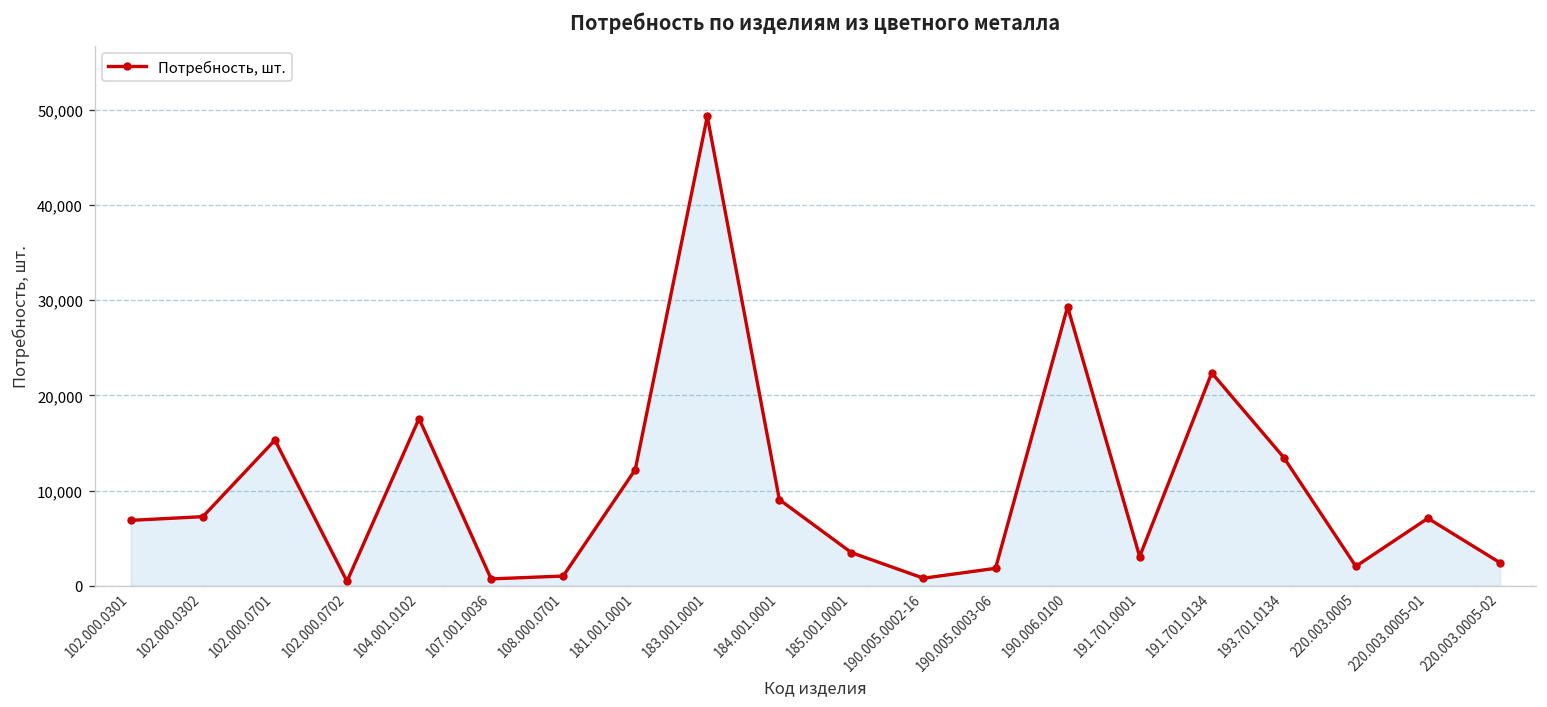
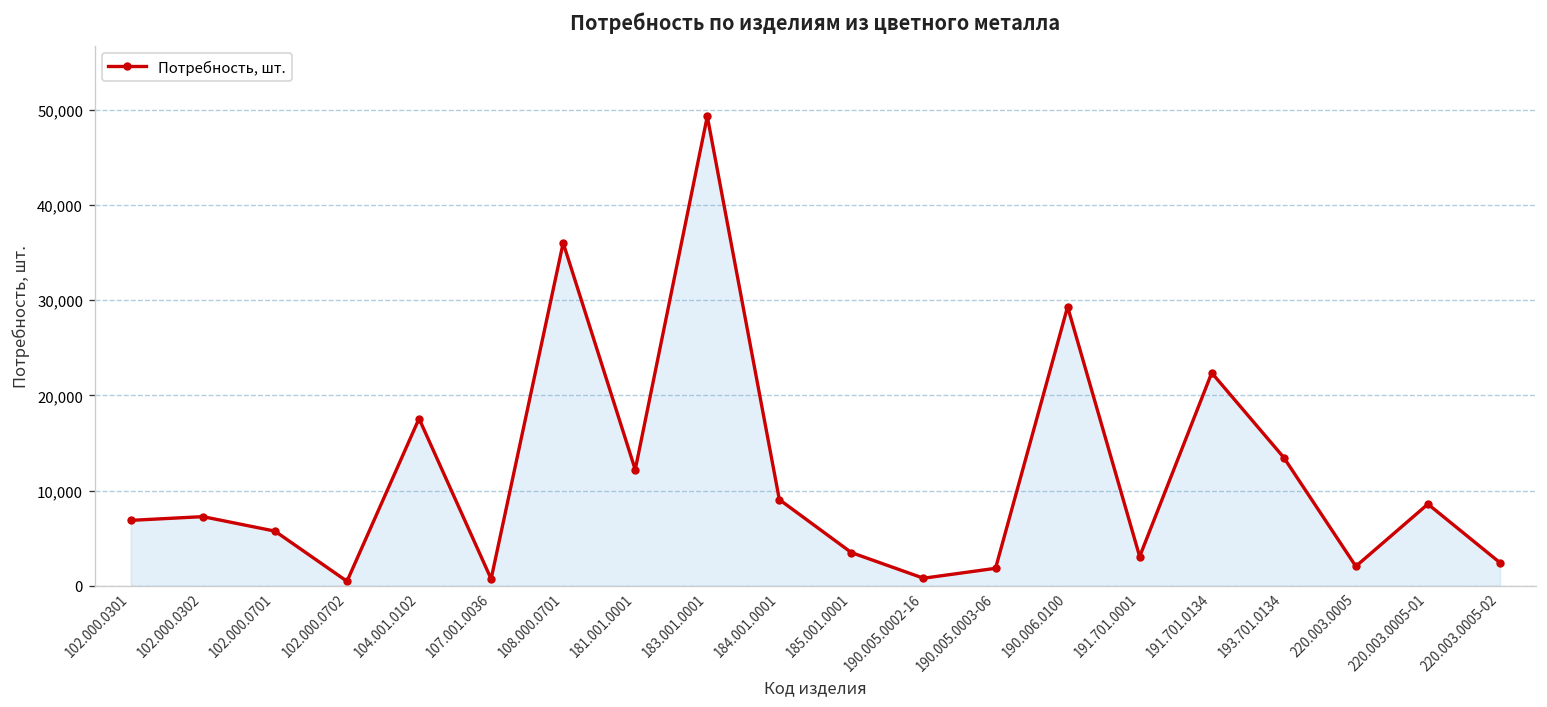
  {
    "102.000.0301": "7,000",
    "102.000.0302": "7,000",
-   "102.000.0701": "15,000",
+   "102.000.0701": "6,000",
    "102.000.0702": "0",
    "104.001.0102": "18,000",
    "107.001.0036": "1,000",
-   "108.000.0701": "1,000",
+   "108.000.0701": "36,000",
    "181.001.0001": "12,000",
    "183.001.0001": "49,000",
    "184.001.0001": "9,000",
    "185.001.0001": "4,000",
    "190.005.0002-16": "1,000",
    "190.005.0003-06": "2,000",
    "190.006.0100": "29,000",
    "191.701.0001": "3,000",
    "191.701.0134": "22,000",
    "193.701.0134": "13,000",
    "220.003.0005": "2,000",
-   "220.003.0005-01": "7,000",
+   "220.003.0005-01": "9,000",
    "220.003.0005-02": "2,000"
  }
